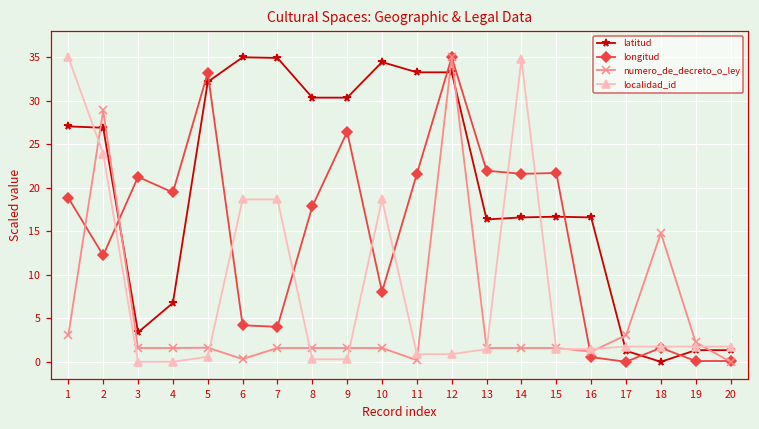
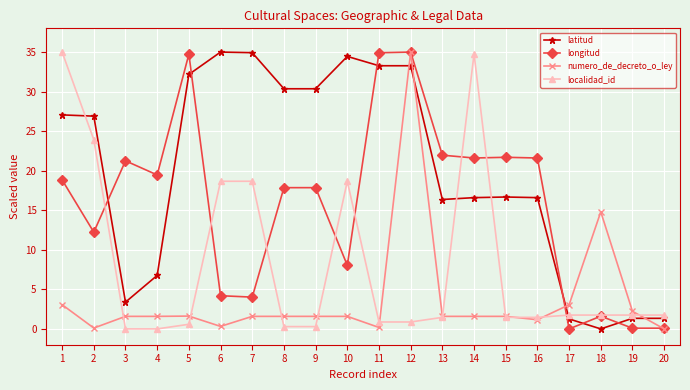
  {
    "latitud": {
      "1": 27,
      "2": 27,
      "3": 3,
      "4": 7,
      "5": 32,
      "6": 35,
      "7": 35,
      "8": 30,
      "9": 30,
      "10": 34,
      "11": 33,
      "12": 33,
      "13": 16,
      "14": 17,
      "15": 17,
      "16": 17,
      "17": 1,
      "18": 0,
      "19": 1,
      "20": 1
    },
    "longitud": {
      "1": 19,
      "2": 12,
      "3": 21,
      "4": 19,
-     "5": 33,
+     "5": 35,
      "6": 4,
      "7": 4,
      "8": 18,
-     "9": 26,
+     "9": 18,
      "10": 8,
-     "11": 22,
+     "11": 35,
      "13": 22,
      "14": 22,
      "15": 22,
-     "16": 1,
+     "16": 22,
      "17": 0,
      "19": 0
    },
    "numero_de_decreto_o_ley": {
      "1": 3,
-     "2": 29,
+     "2": 0,
      "3": 2,
      "4": 2,
      "5": 2,
      "6": 0,
      "7": 2,
      "8": 2,
      "9": 2,
      "10": 2,
      "11": 0,
      "14": 2,
      "17": 3,
      "18": 15,
      "19": 2
    },
    "localidad_id": {
      "1": 35,
      "2": 24,
      "3": 0,
      "4": 0,
      "5": 1,
      "6": 19,
      "7": 19,
      "8": 0,
      "9": 0,
      "10": 19,
      "11": 1,
      "12": 1,
      "14": 35,
      "17": 2,
      "19": 2,
      "20": 2
    }
  }
